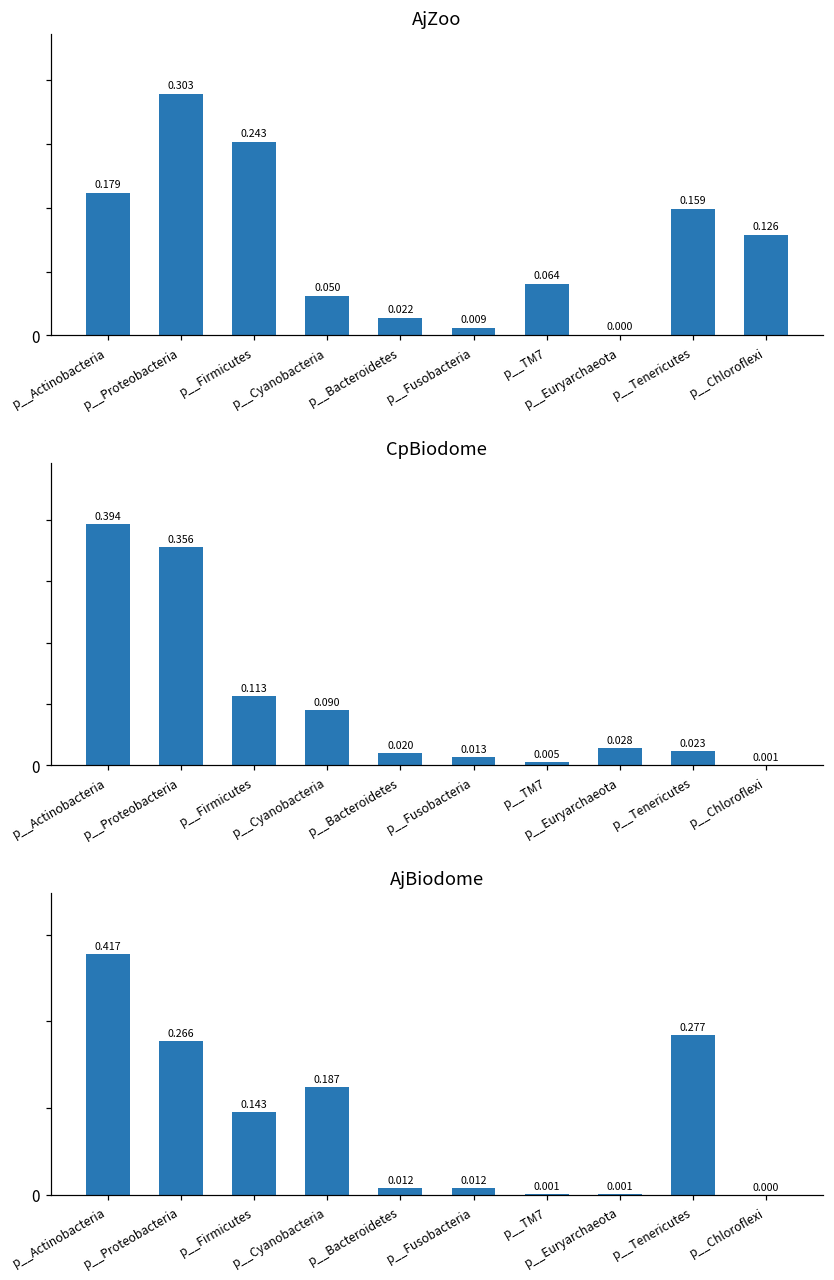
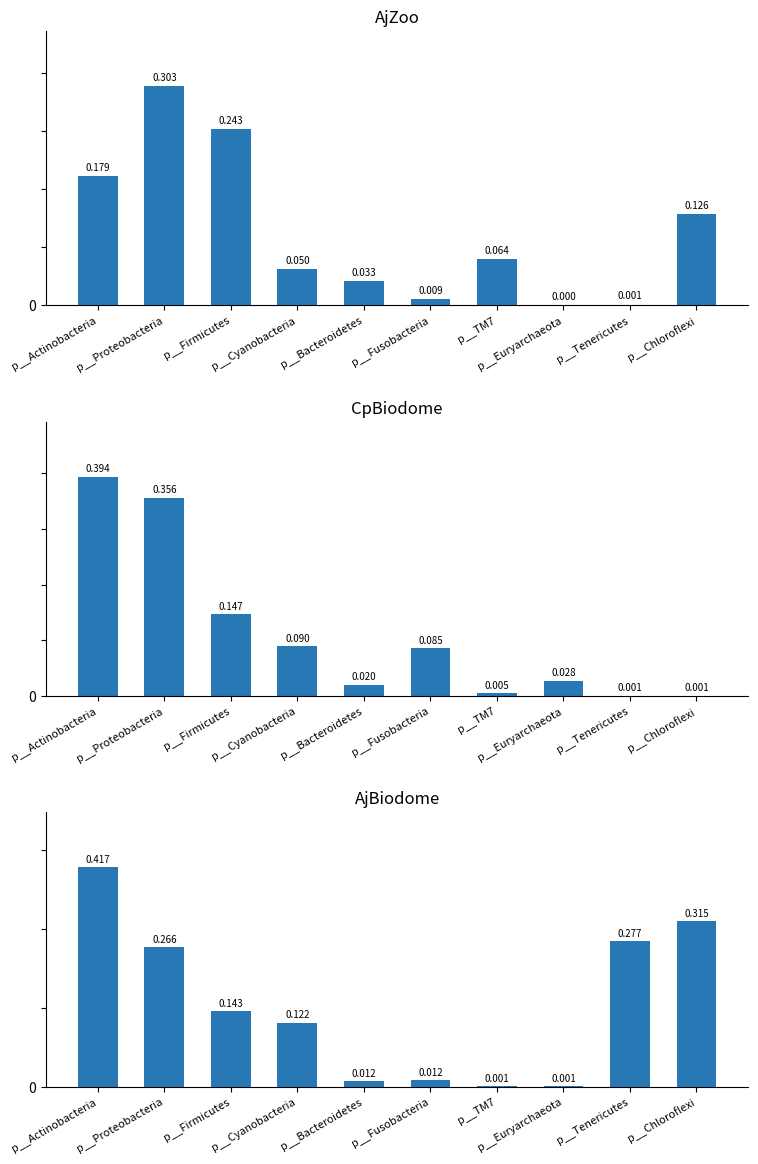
  {
    "AjZoo": {
      "p__Actinobacteria": 0.179,
      "p__Proteobacteria": 0.303,
      "p__Firmicutes": 0.243,
      "p__Cyanobacteria": 0.050,
-     "p__Bacteroidetes": 0.022,
+     "p__Bacteroidetes": 0.033,
      "p__Fusobacteria": 0.009,
      "p__TM7": 0.064,
      "p__Euryarchaeota": 0.000,
-     "p__Tenericutes": 0.159,
+     "p__Tenericutes": 0.001,
      "p__Chloroflexi": 0.126
    },
    "CpBiodome": {
      "p__Actinobacteria": 0.394,
      "p__Proteobacteria": 0.356,
-     "p__Firmicutes": 0.113,
+     "p__Firmicutes": 0.147,
      "p__Cyanobacteria": 0.090,
      "p__Bacteroidetes": 0.020,
-     "p__Fusobacteria": 0.013,
+     "p__Fusobacteria": 0.085,
      "p__TM7": 0.005,
      "p__Euryarchaeota": 0.028,
-     "p__Tenericutes": 0.023,
+     "p__Tenericutes": 0.001,
      "p__Chloroflexi": 0.001
    },
    "AjBiodome": {
      "p__Actinobacteria": 0.417,
      "p__Proteobacteria": 0.266,
      "p__Firmicutes": 0.143,
-     "p__Cyanobacteria": 0.187,
+     "p__Cyanobacteria": 0.122,
      "p__Bacteroidetes": 0.012,
      "p__Fusobacteria": 0.012,
      "p__TM7": 0.001,
      "p__Euryarchaeota": 0.001,
      "p__Tenericutes": 0.277,
-     "p__Chloroflexi": 0.000
+     "p__Chloroflexi": 0.315
    }
  }
